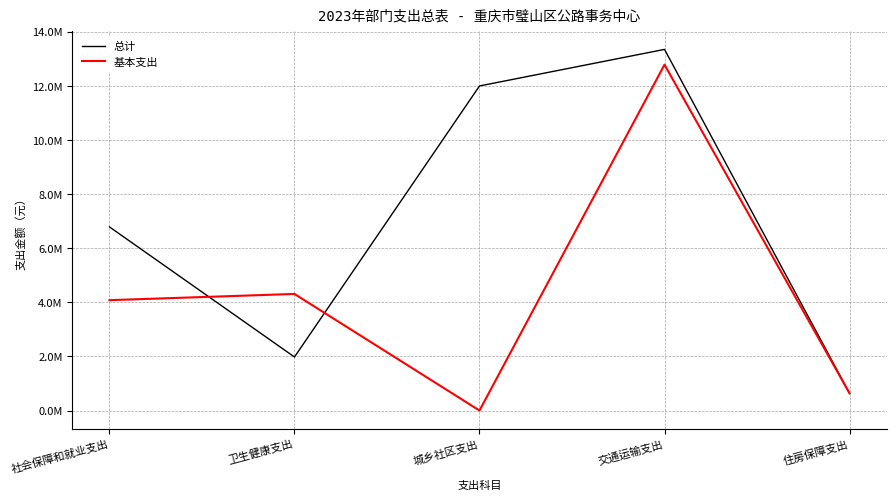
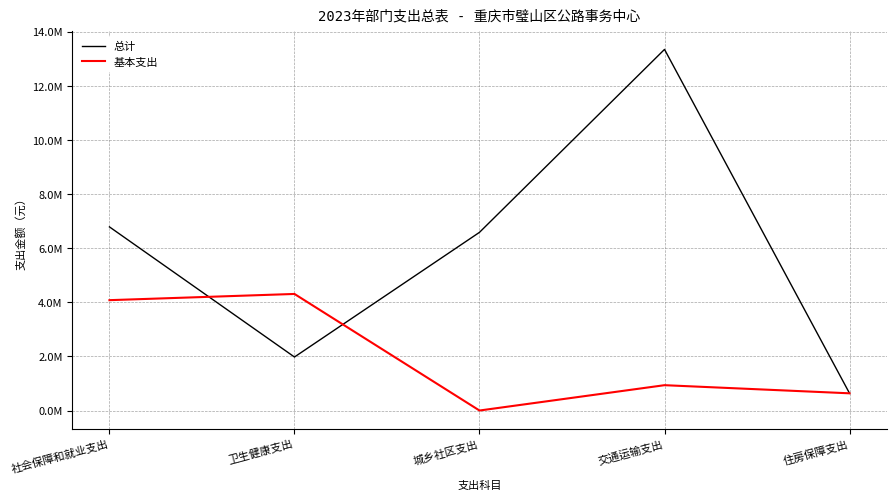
  {
    "总计": {
      "社会保障和就业支出": 6800000,
      "卫生健康支出": 2000000,
-     "城乡社区支出": 12000000,
+     "城乡社区支出": 6600000,
      "交通运输支出": 13300000
    },
    "基本支出": {
      "社会保障和就业支出": 4100000,
      "卫生健康支出": 4300000,
      "城乡社区支出": 0,
-     "交通运输支出": 12800000
+     "交通运输支出": 900000
    }
  }
